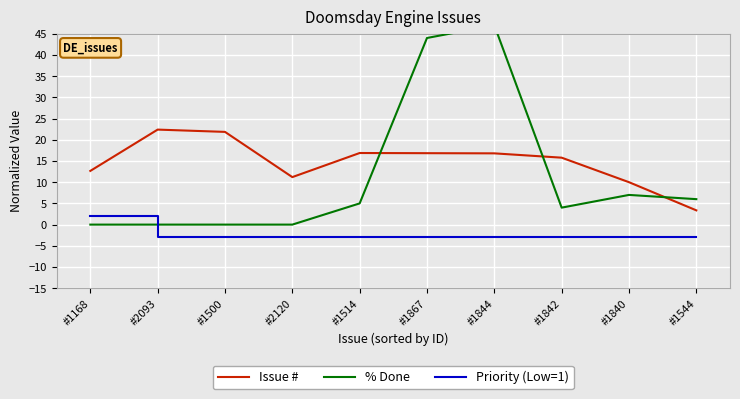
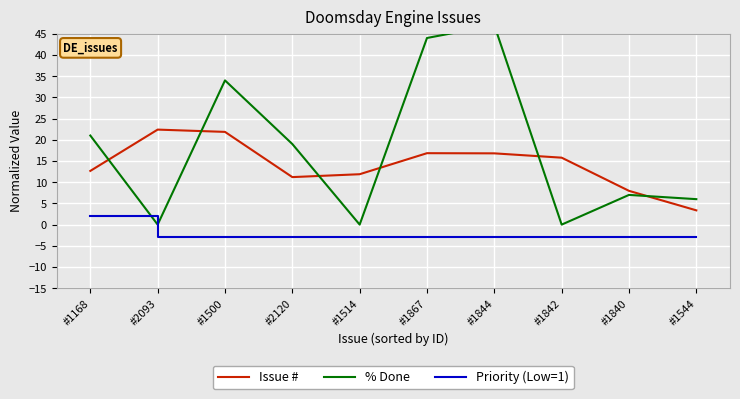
  {
    "Issue #": {
      "#1168": 13,
      "#2093": 22,
      "#1500": 22,
      "#2120": 11,
-     "#1514": 17,
+     "#1514": 12,
      "#1867": 17,
      "#1844": 17,
      "#1842": 16,
-     "#1840": 10,
+     "#1840": 8,
      "#1544": 3
    },
    "% Done": {
-     "#1168": 0,
+     "#1168": 21,
      "#2093": 0,
-     "#1500": 0,
-     "#2120": 0,
-     "#1514": 5,
+     "#1500": 34,
+     "#2120": 19,
+     "#1514": 0,
      "#1867": 44,
-     "#1842": 4,
+     "#1842": 0,
      "#1840": 7,
      "#1544": 6
    },
    "Priority (Low=1)": {
      "#1168": 2,
      "#2093": -3,
      "#1500": -3,
      "#2120": -3,
      "#1514": -3,
      "#1867": -3,
      "#1844": -3,
      "#1842": -3,
      "#1840": -3,
      "#1544": -3
    }
  }
